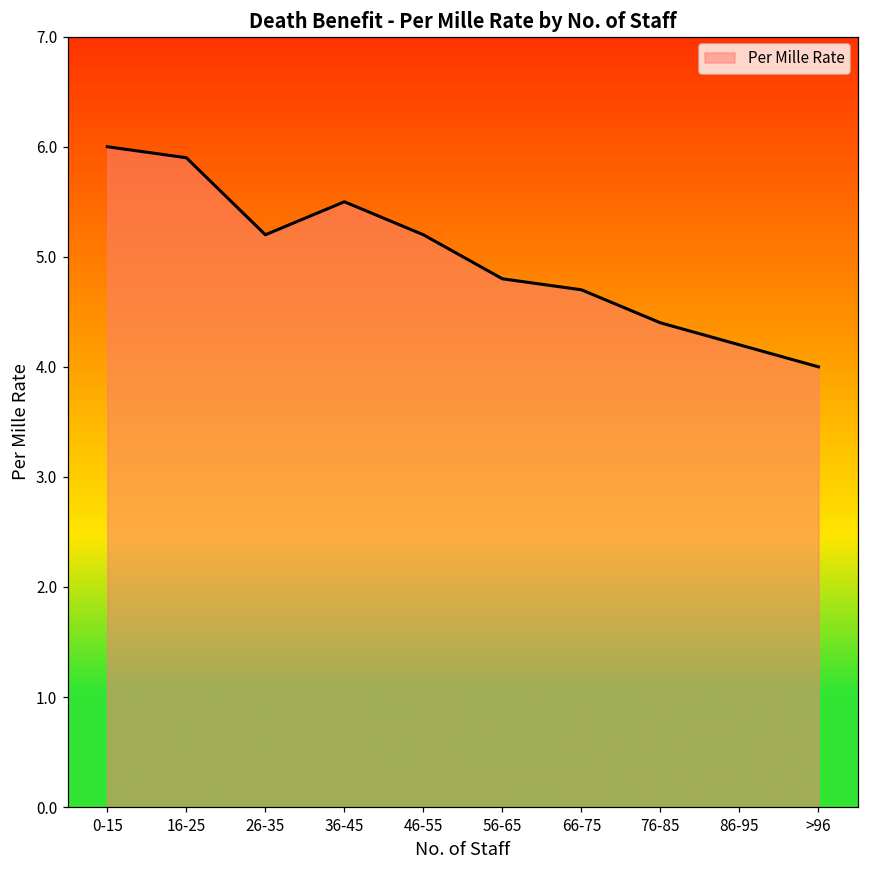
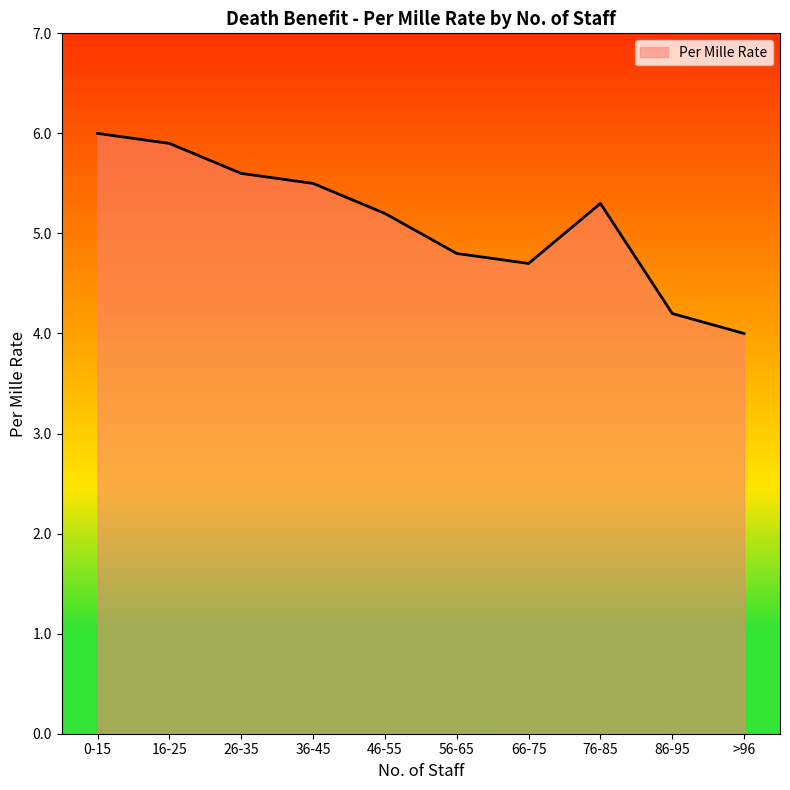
  {
    "0-15": 6.0,
    "16-25": 5.9,
-   "26-35": 5.2,
+   "26-35": 5.6,
    "36-45": 5.5,
    "46-55": 5.2,
    "56-65": 4.8,
    "66-75": 4.7,
-   "76-85": 4.4,
+   "76-85": 5.3,
    "86-95": 4.2,
    ">96": 4.0
  }
